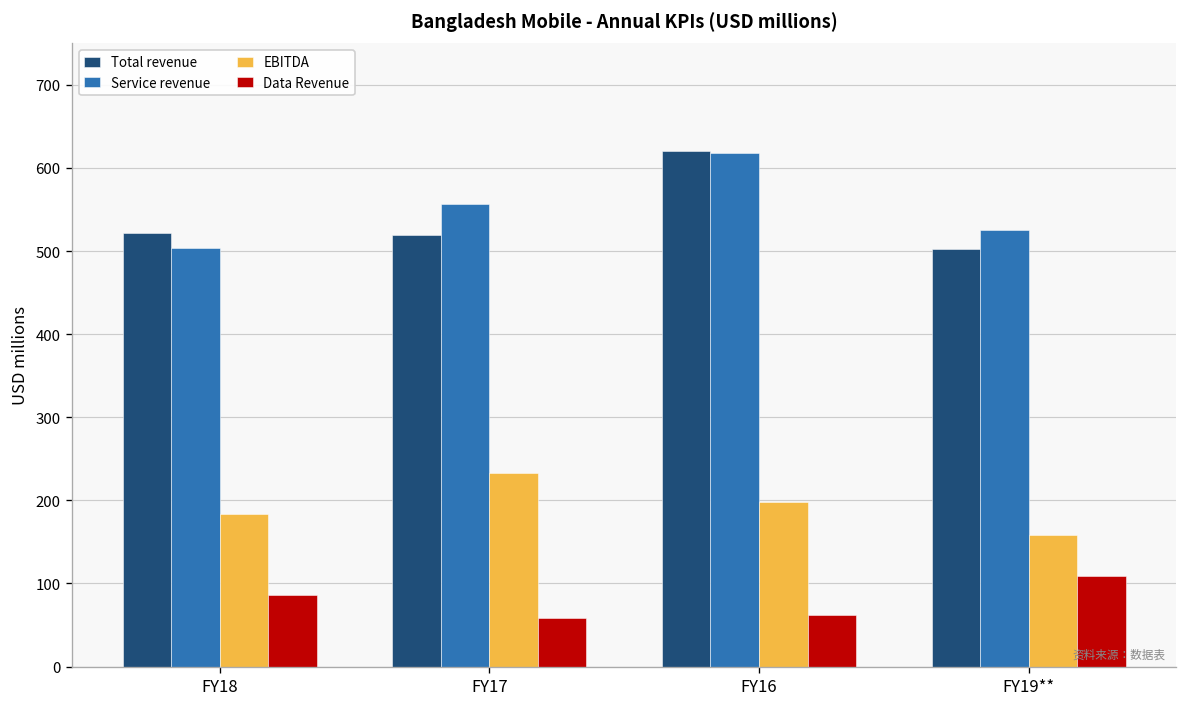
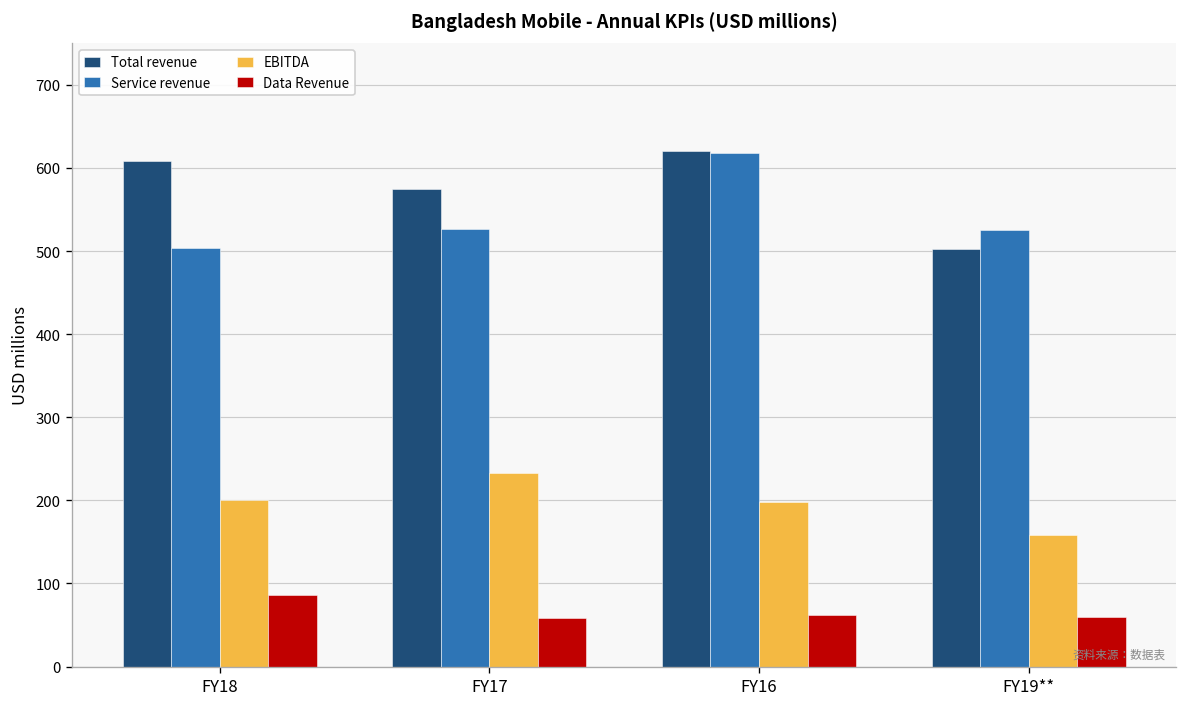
  {
    "Total revenue": {
-     "FY18": 520,
-     "FY17": 520,
+     "FY18": 610,
+     "FY17": 570,
      "FY16": 620,
      "FY19**": 500
    },
    "Service revenue": {
      "FY18": 500,
-     "FY17": 560,
+     "FY17": 530,
      "FY16": 620,
      "FY19**": 530
    },
    "EBITDA": {
-     "FY18": 180,
+     "FY18": 200,
      "FY17": 230,
      "FY16": 200,
      "FY19**": 160
    },
    "Data Revenue": {
      "FY18": 90,
      "FY17": 60,
      "FY16": 60,
-     "FY19**": 110
+     "FY19**": 60
    }
  }
